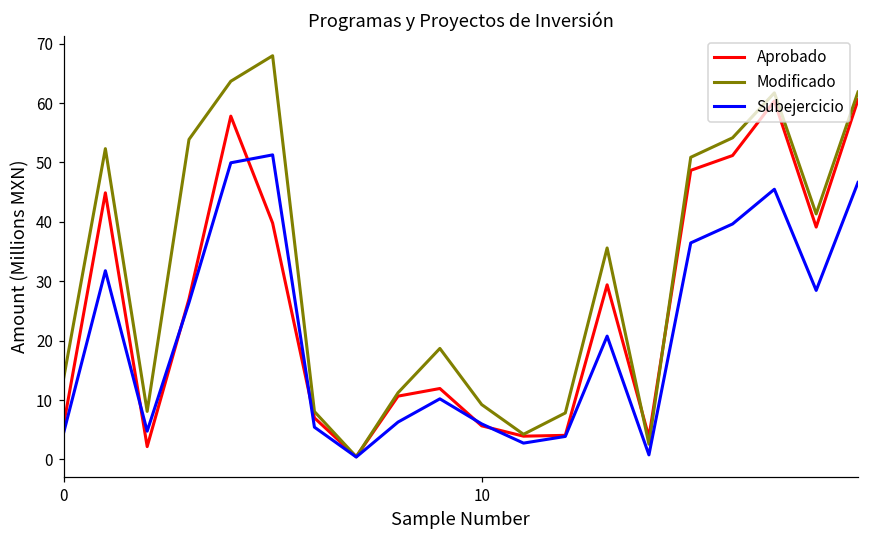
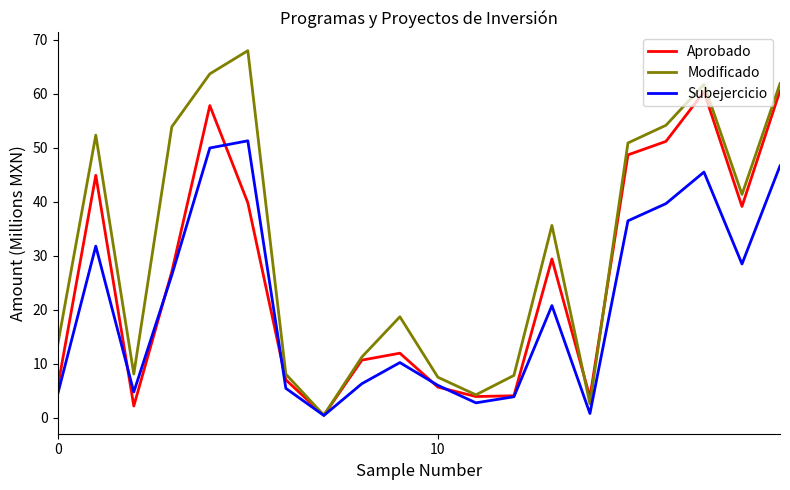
  {
    "Aprobado": {
      "0": 6
    },
    "Modificado": {
      "0": 14,
-     "10": 9
+     "10": 7
    },
    "Subejercicio": {
      "0": 4
    }
  }
